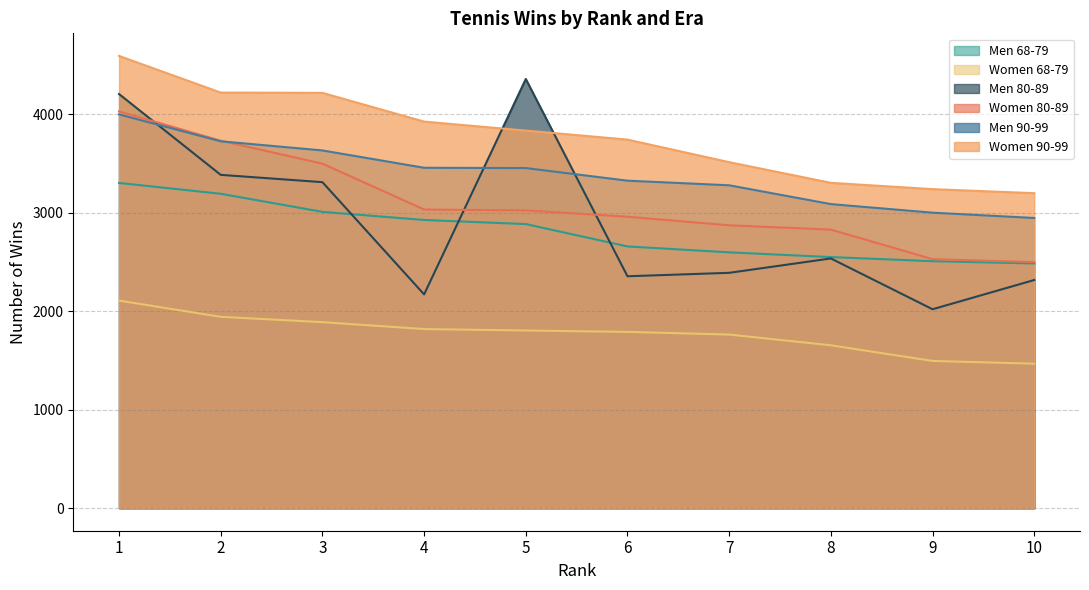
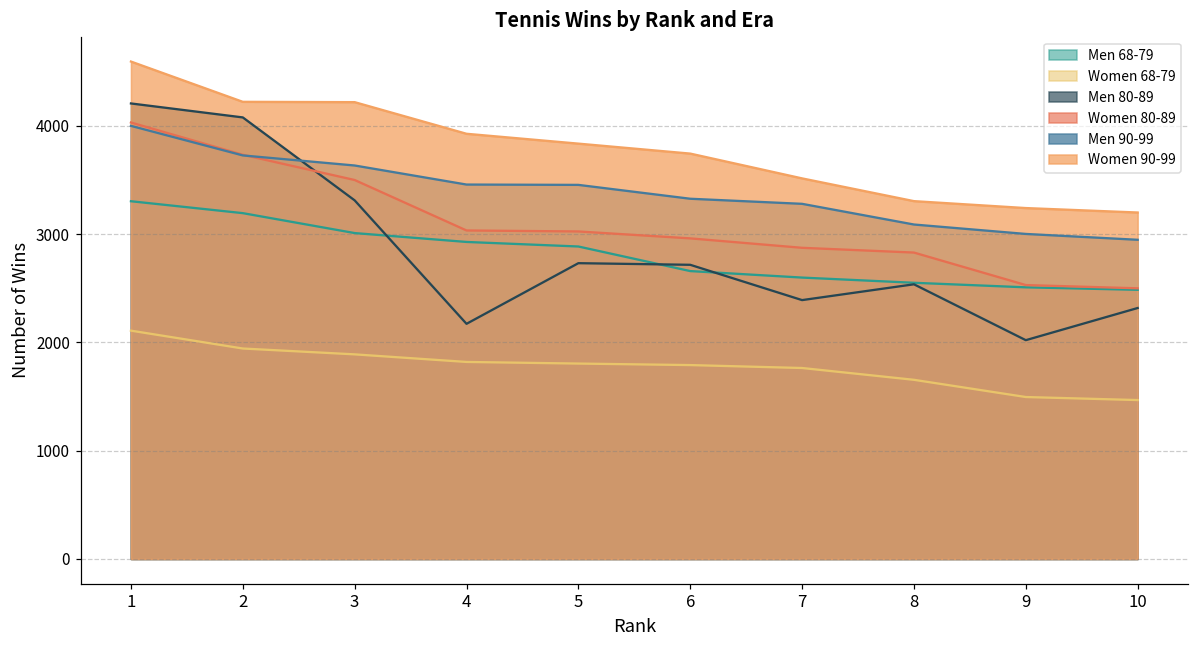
  {
    "Men 80-89": {
      "1": 4200,
-     "2": 3400,
+     "2": 4100,
      "3": 3300,
      "4": 2200,
-     "5": 4400,
-     "6": 2400,
+     "5": 2700,
+     "6": 2700,
      "7": 2400,
      "9": 2000,
      "10": 2300
    }
  }
